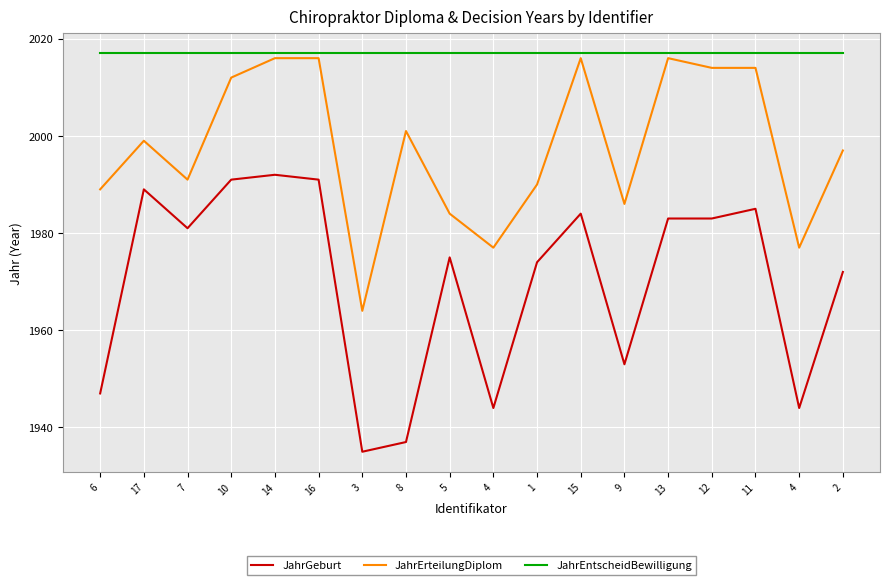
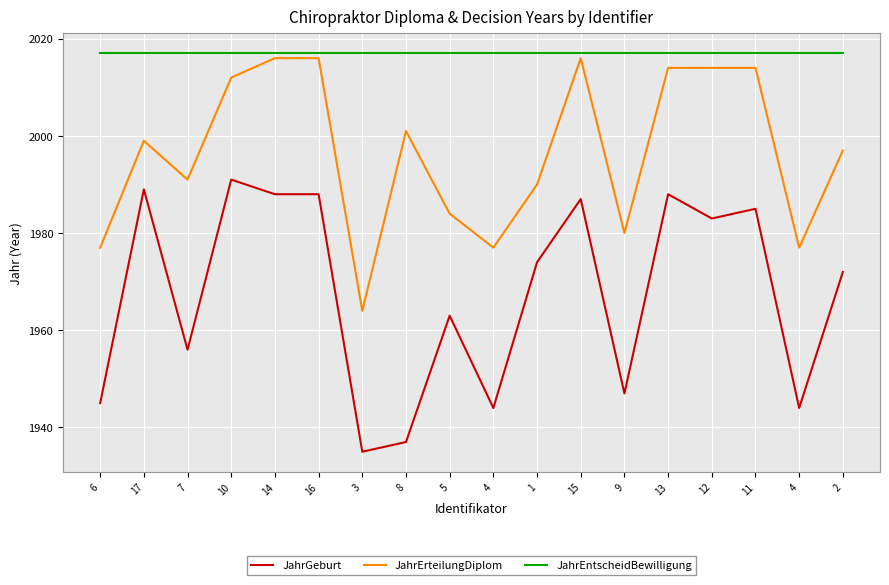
  {
    "JahrGeburt": {
-     "6": 1947,
+     "6": 1945,
      "17": 1989,
-     "7": 1981,
+     "7": 1956,
      "10": 1991,
-     "14": 1992,
-     "16": 1991,
+     "14": 1988,
+     "16": 1988,
      "3": 1935,
      "8": 1937,
-     "5": 1975,
+     "5": 1963,
      "1": 1974,
-     "15": 1984,
-     "9": 1953,
-     "13": 1983,
+     "15": 1987,
+     "9": 1947,
+     "13": 1988,
      "12": 1983,
      "11": 1985,
      "2": 1972
    },
    "JahrErteilungDiplom": {
-     "6": 1989,
+     "6": 1977,
      "17": 1999,
      "7": 1991,
      "10": 2012,
      "14": 2016,
      "16": 2016,
      "3": 1964,
      "8": 2001,
      "5": 1984,
      "1": 1990,
      "15": 2016,
-     "9": 1986,
-     "13": 2016,
+     "9": 1980,
+     "13": 2014,
      "12": 2014,
      "11": 2014,
      "2": 1997
    },
    "JahrEntscheidBewilligung": {
      "6": 2017,
      "17": 2017,
      "7": 2017,
      "10": 2017,
      "14": 2017,
      "16": 2017,
      "3": 2017,
      "8": 2017,
      "5": 2017,
      "1": 2017,
      "15": 2017,
      "9": 2017,
      "13": 2017,
      "12": 2017,
      "11": 2017,
      "2": 2017
    }
  }
